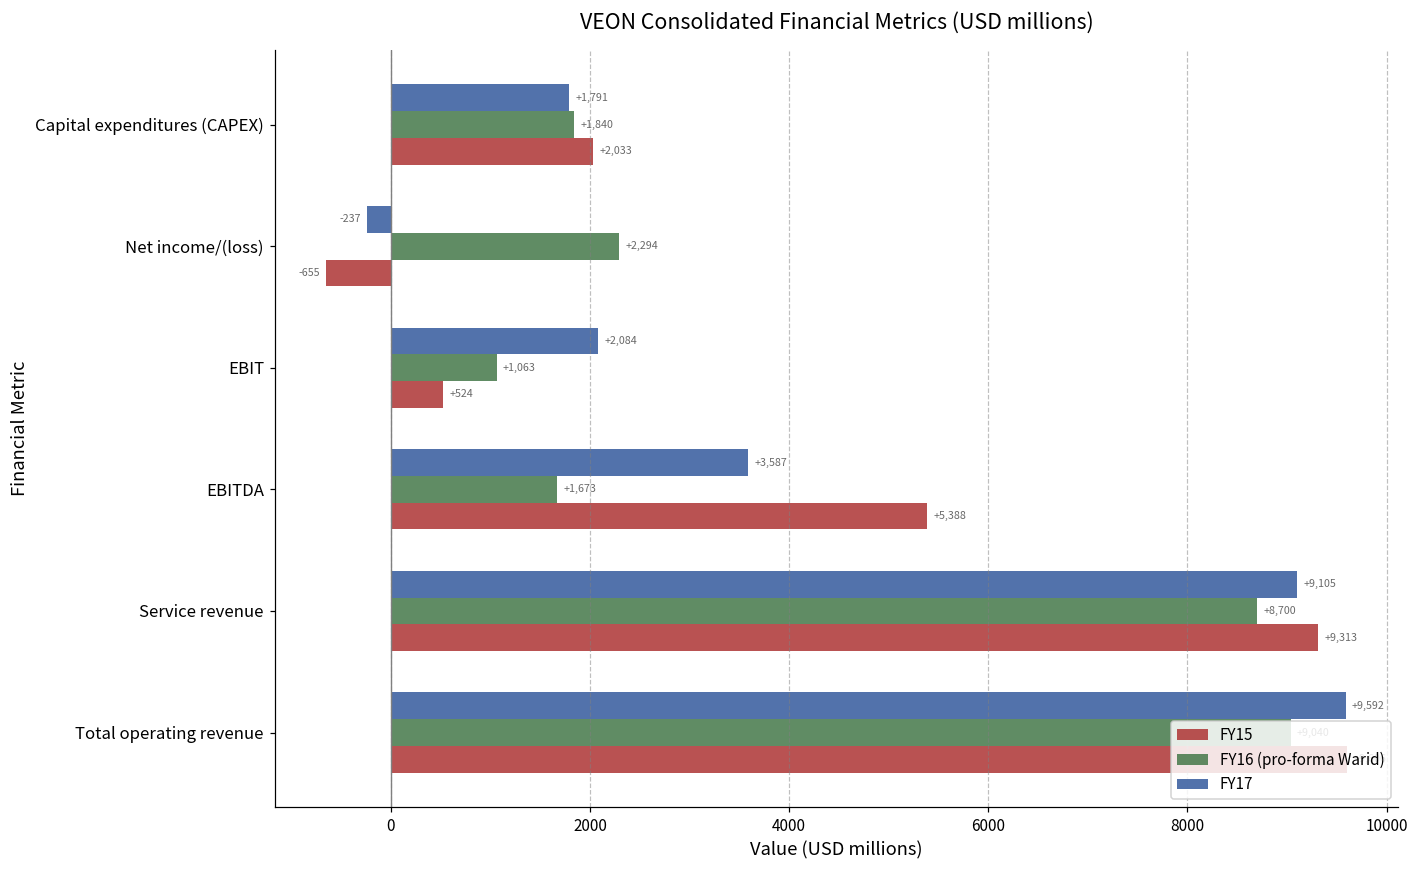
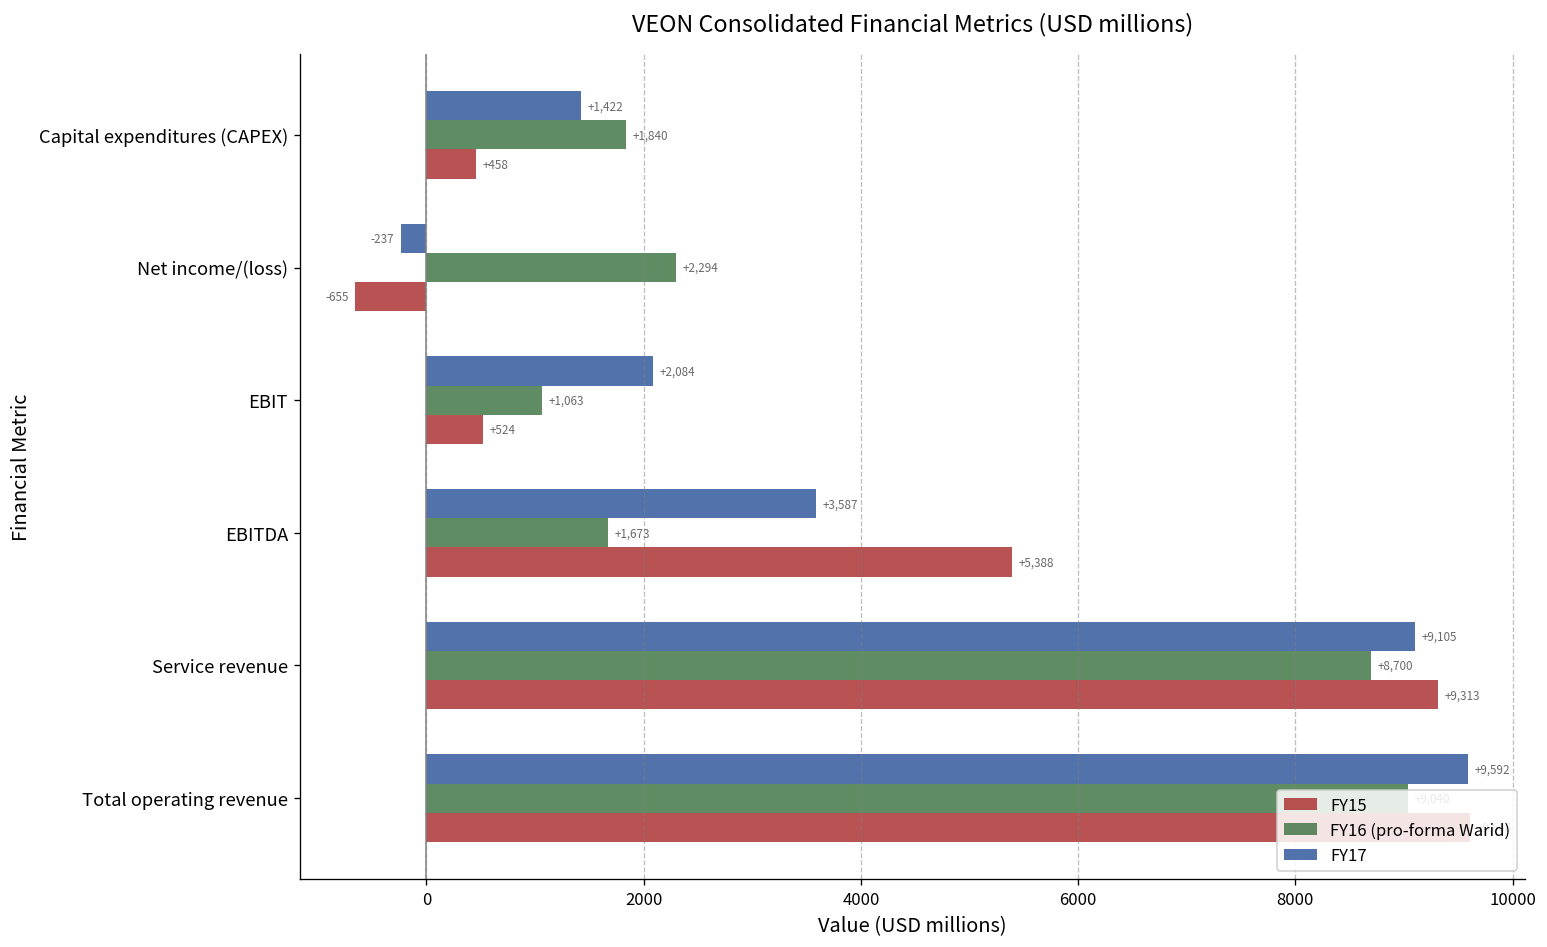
  {
    "FY15": {
-     "Capital expenditures (CAPEX)": "+2,033",
+     "Capital expenditures (CAPEX)": "+458",
      "Net income/(loss)": "-655",
      "EBIT": "+524",
      "EBITDA": "+5,388",
      "Service revenue": "+9,313"
    },
    "FY16 (pro-forma Warid)": {
      "Capital expenditures (CAPEX)": "+1,840",
      "Net income/(loss)": "+2,294",
      "EBIT": "+1,063",
      "EBITDA": "+1,673",
      "Service revenue": "+8,700"
    },
    "FY17": {
-     "Capital expenditures (CAPEX)": "+1,791",
+     "Capital expenditures (CAPEX)": "+1,422",
      "Net income/(loss)": "-237",
      "EBIT": "+2,084",
      "EBITDA": "+3,587",
      "Service revenue": "+9,105",
      "Total operating revenue": "+9,592"
    }
  }
